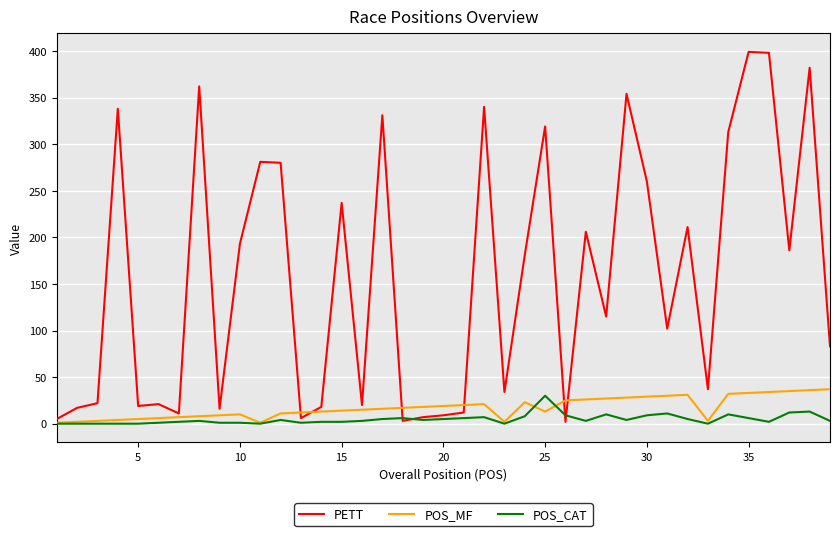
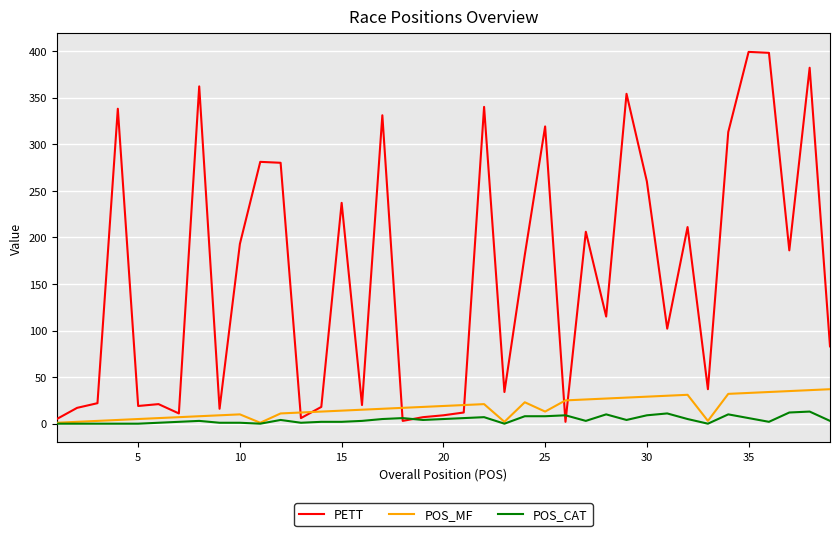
  {
    "PETT": {
      "5": 20,
      "10": 190,
      "15": 240,
      "20": 10,
      "25": 320,
      "30": 260,
      "35": 400
    },
    "POS_MF": {
      "5": 10,
      "10": 10,
      "15": 10,
      "20": 20,
      "25": 10,
      "30": 30,
      "35": 30
    },
    "POS_CAT": {
      "5": 0,
      "10": 0,
      "15": 0,
      "20": 10,
-     "25": 30,
+     "25": 10,
      "30": 10,
      "35": 10
    }
  }
